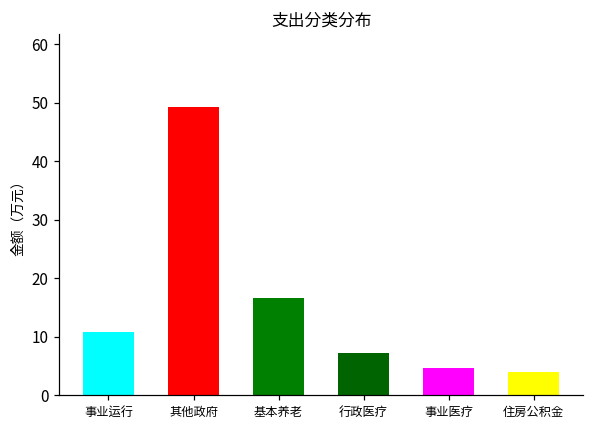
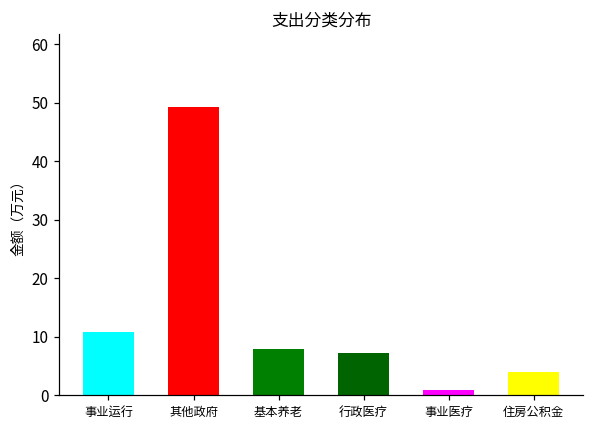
  {
    "事业运行": 11,
    "其他政府": 49,
-   "基本养老": 17,
+   "基本养老": 8,
    "行政医疗": 7,
-   "事业医疗": 5,
+   "事业医疗": 1,
    "住房公积金": 4
  }
